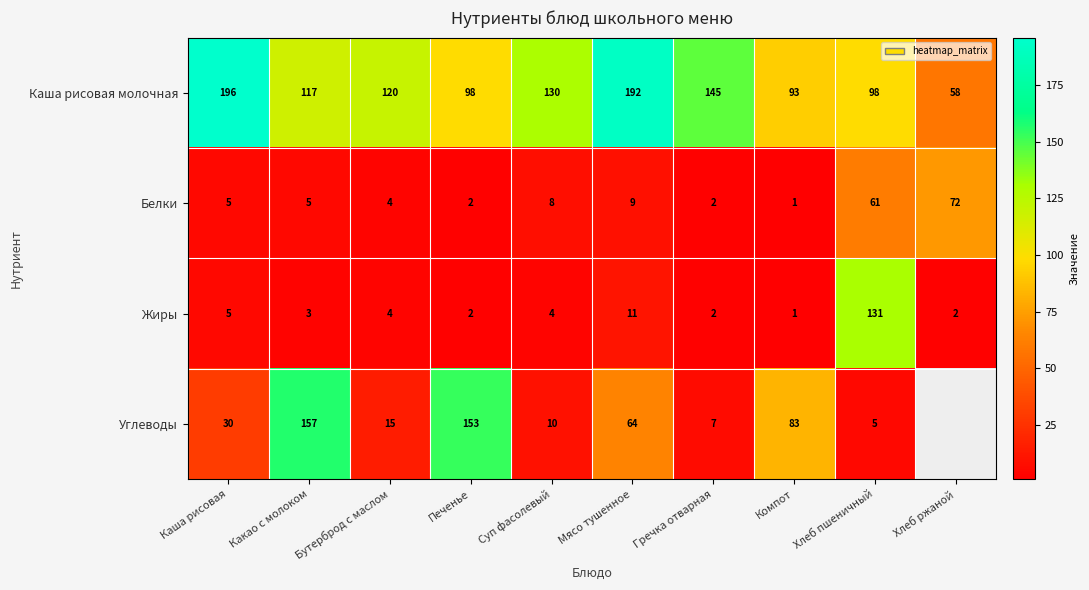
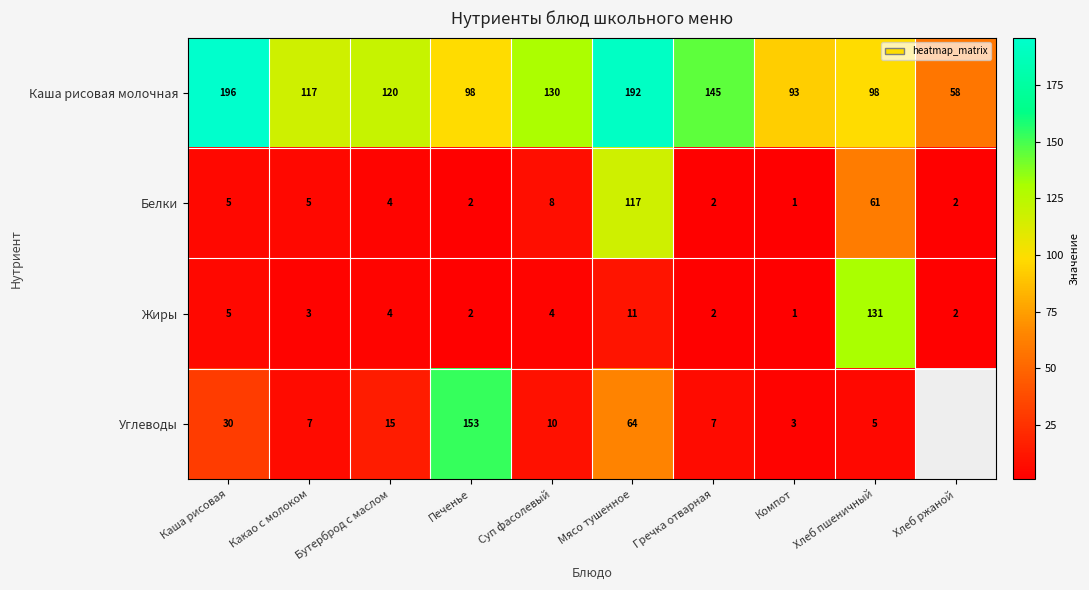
  {
    "Каша рисовая молочная": {
      "Каша рисовая": 196,
      "Какао с молоком": 117,
      "Бутерброд с маслом": 120,
      "Печенье": 98,
      "Суп фасолевый": 130,
      "Мясо тушенное": 192,
      "Гречка отварная": 145,
      "Компот": 93,
      "Хлеб пшеничный": 98,
      "Хлеб ржаной": 58
    },
    "Белки": {
      "Каша рисовая": 5,
      "Какао с молоком": 5,
      "Бутерброд с маслом": 4,
      "Печенье": 2,
      "Суп фасолевый": 8,
-     "Мясо тушенное": 9,
+     "Мясо тушенное": 117,
      "Гречка отварная": 2,
      "Компот": 1,
      "Хлеб пшеничный": 61,
-     "Хлеб ржаной": 72
+     "Хлеб ржаной": 2
    },
    "Жиры": {
      "Каша рисовая": 5,
      "Какао с молоком": 3,
      "Бутерброд с маслом": 4,
      "Печенье": 2,
      "Суп фасолевый": 4,
      "Мясо тушенное": 11,
      "Гречка отварная": 2,
      "Компот": 1,
      "Хлеб пшеничный": 131,
      "Хлеб ржаной": 2
    },
    "Углеводы": {
      "Каша рисовая": 30,
-     "Какао с молоком": 157,
+     "Какао с молоком": 7,
      "Бутерброд с маслом": 15,
      "Печенье": 153,
      "Суп фасолевый": 10,
      "Мясо тушенное": 64,
      "Гречка отварная": 7,
-     "Компот": 83,
+     "Компот": 3,
      "Хлеб пшеничный": 5
    }
  }
